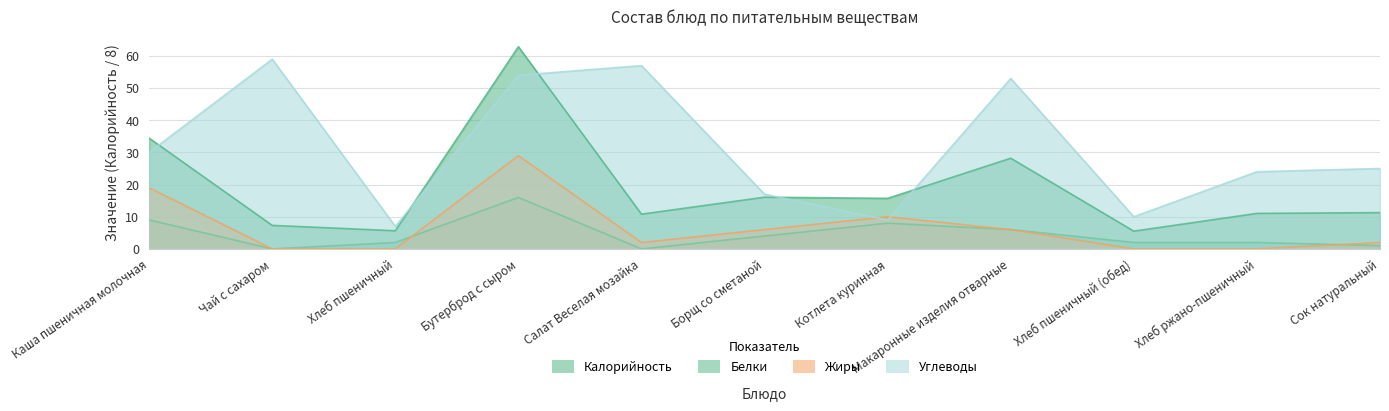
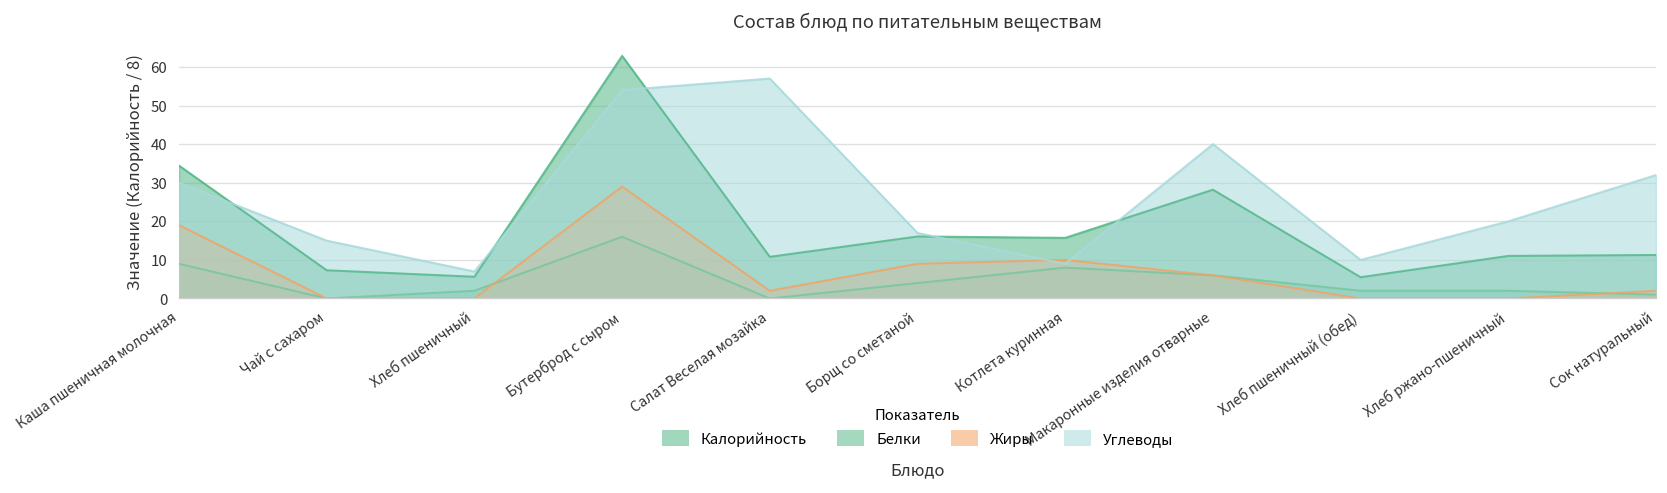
  {
    "Жиры": {
      "Каша пшеничная молочная": 19,
      "Хлеб пшеничный": 0,
      "Бутерброд с сыром": 29,
      "Салат Веселая мозайка": 2,
-     "Борщ со сметаной": 6,
+     "Борщ со сметаной": 9,
      "Котлета куринная": 10,
      "Хлеб пшеничный (обед)": 0,
      "Хлеб ржано-пшеничный": 0,
      "Сок натуральный": 2
    },
    "Углеводы": {
      "Каша пшеничная молочная": 30,
-     "Чай с сахаром": 59,
+     "Чай с сахаром": 15,
      "Хлеб пшеничный": 7,
      "Бутерброд с сыром": 54,
      "Салат Веселая мозайка": 57,
      "Борщ со сметаной": 17,
      "Котлета куринная": 9,
-     "Макаронные изделия отварные": 53,
+     "Макаронные изделия отварные": 40,
      "Хлеб пшеничный (обед)": 10,
-     "Хлеб ржано-пшеничный": 24,
-     "Сок натуральный": 25
+     "Хлеб ржано-пшеничный": 20,
+     "Сок натуральный": 32
    }
  }
